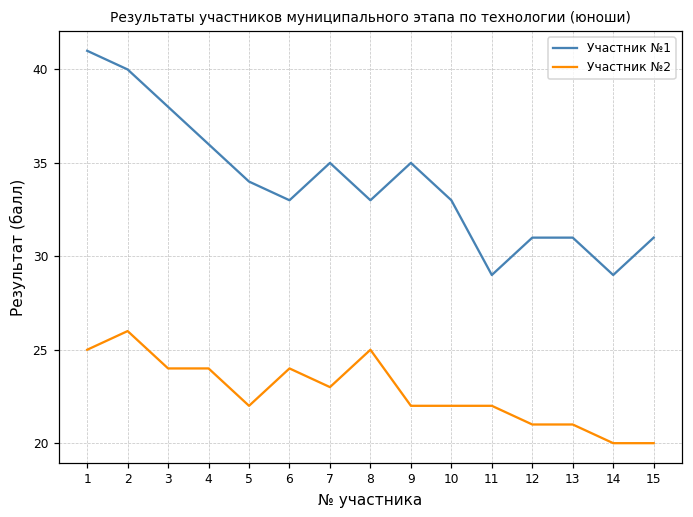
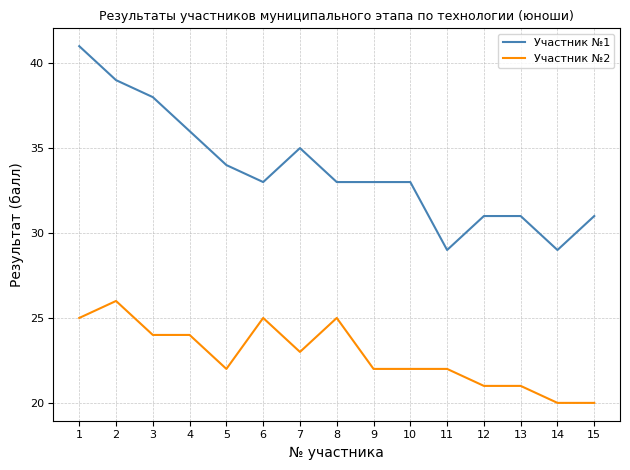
  {
    "Участник №1": {
      "1": 41,
-     "2": 40,
+     "2": 39,
      "3": 38,
      "4": 36,
      "5": 34,
      "6": 33,
      "7": 35,
      "8": 33,
-     "9": 35,
+     "9": 33,
      "10": 33,
      "11": 29,
      "12": 31,
      "13": 31,
      "14": 29,
      "15": 31
    },
    "Участник №2": {
      "1": 25,
      "2": 26,
      "3": 24,
      "4": 24,
      "5": 22,
-     "6": 24,
+     "6": 25,
      "7": 23,
      "8": 25,
      "9": 22,
      "10": 22,
      "11": 22,
      "12": 21,
      "13": 21,
      "14": 20,
      "15": 20
    }
  }
